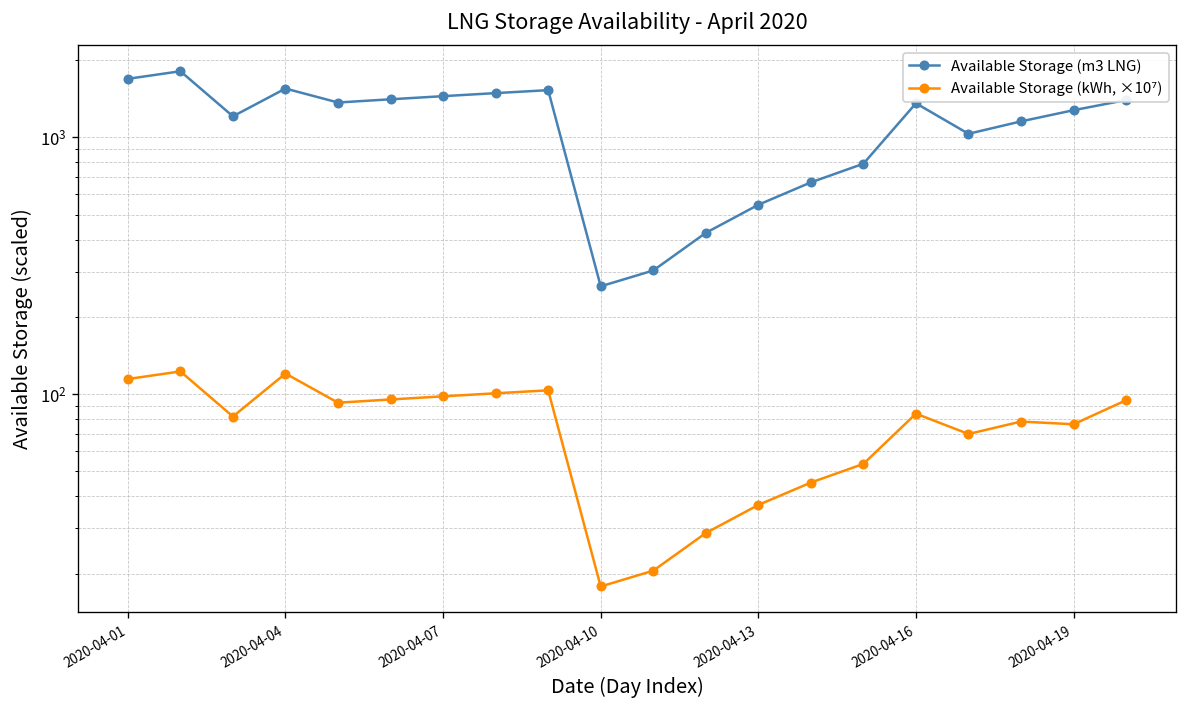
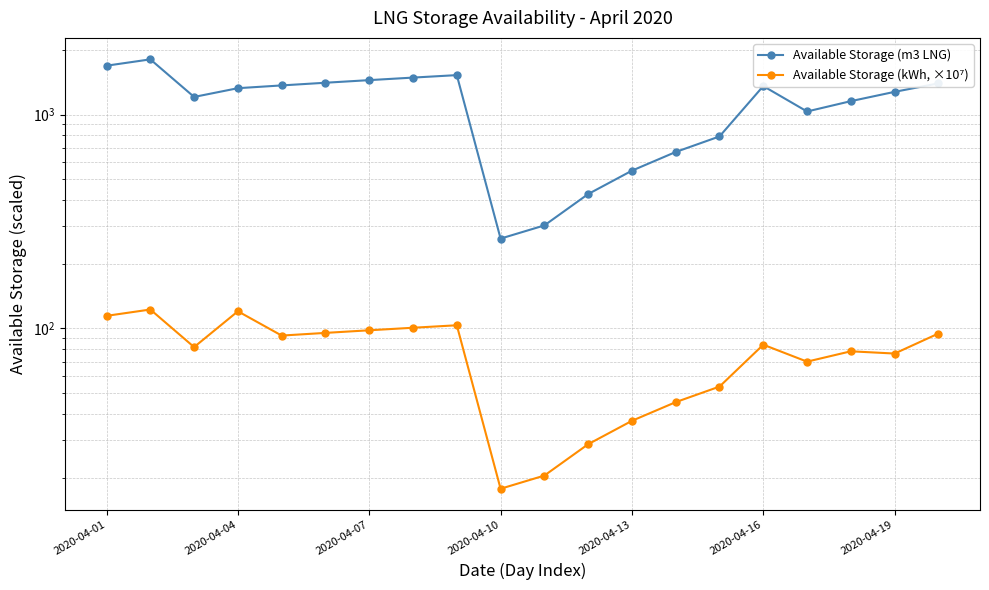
  {
    "Available Storage (m3 LNG)": {
      "2020-04-01": 1700,
-     "2020-04-04": 1600,
+     "2020-04-04": 1300,
      "2020-04-07": 1400,
      "2020-04-10": 260,
      "2020-04-13": 550,
      "2020-04-19": 1300
    },
    "Available Storage (kWh, ×10⁷)": {
      "2020-04-01": 110,
      "2020-04-04": 120,
      "2020-04-07": 100,
      "2020-04-10": 18,
      "2020-04-13": 37,
      "2020-04-16": 84,
      "2020-04-19": 76
    }
  }
